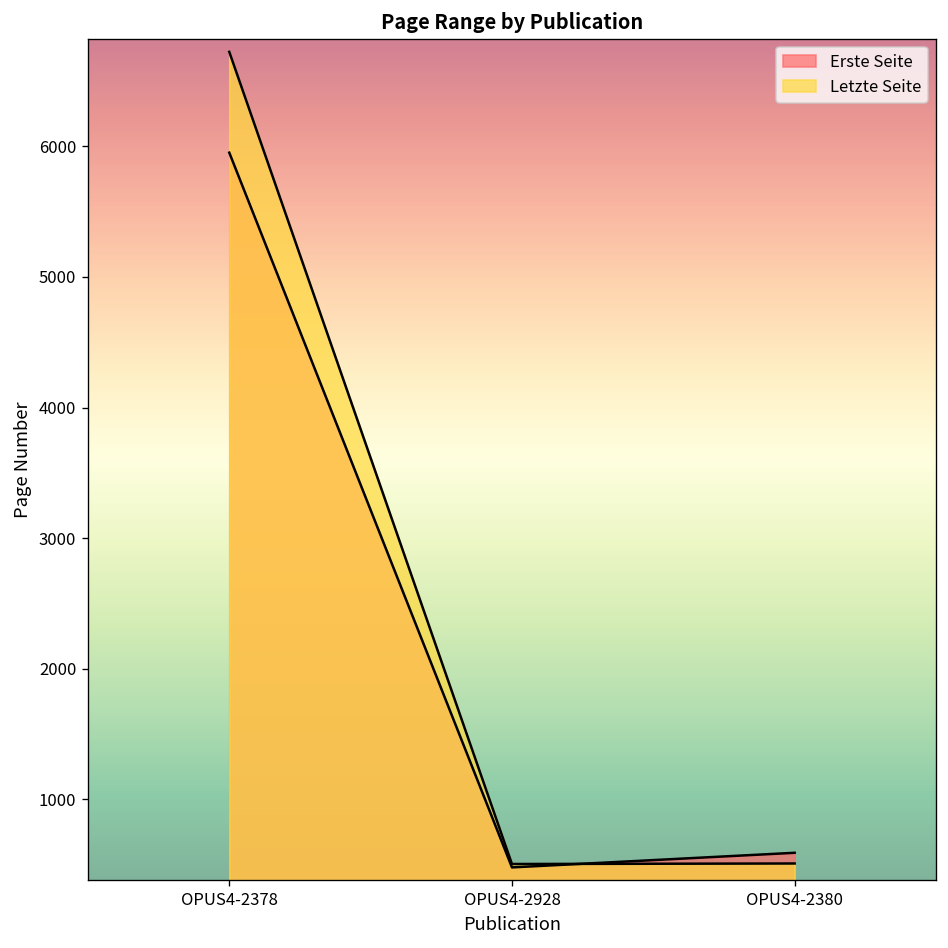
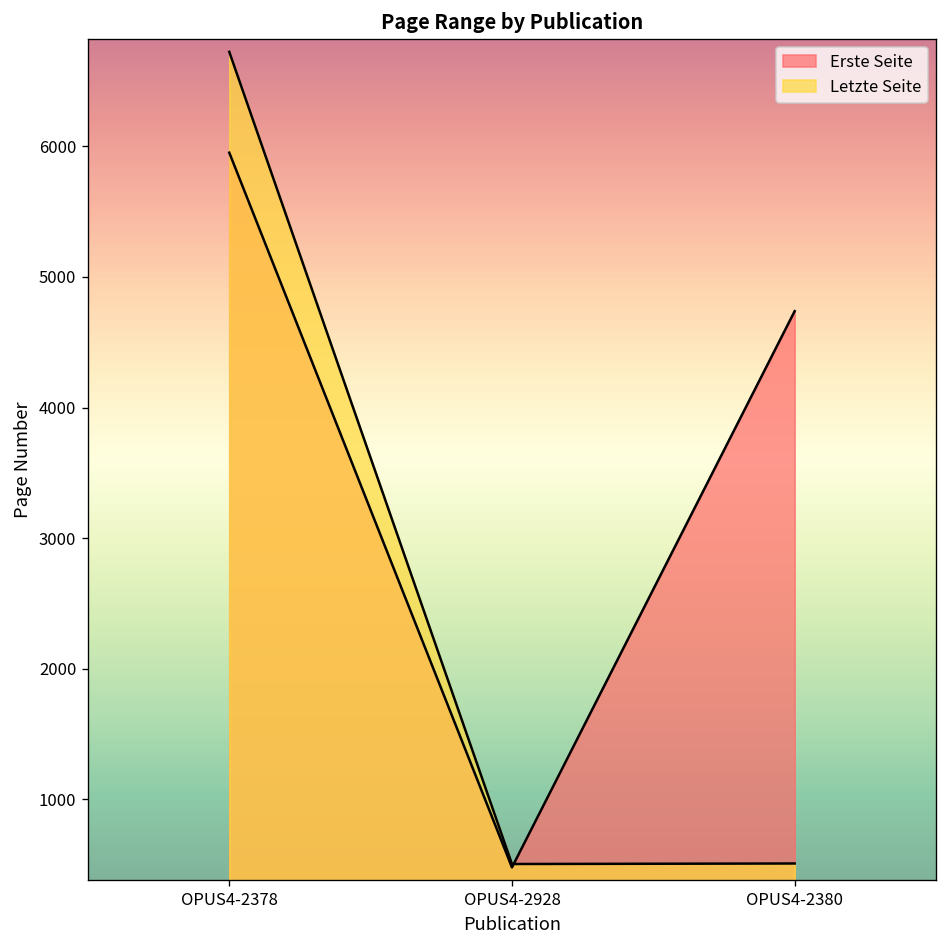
  {
    "Erste Seite": {
      "OPUS4-2378": 5950,
      "OPUS4-2928": 480,
-     "OPUS4-2380": 590
+     "OPUS4-2380": 4740
    },
    "Letzte Seite": {
      "OPUS4-2378": 6720,
      "OPUS4-2928": 500,
      "OPUS4-2380": 510
    }
  }
